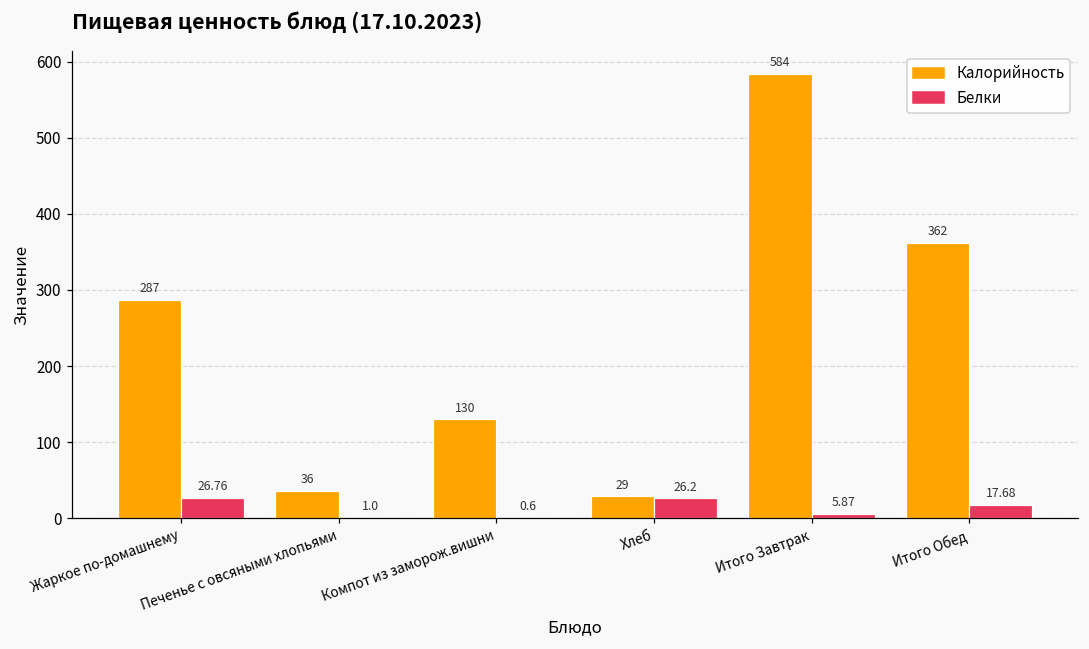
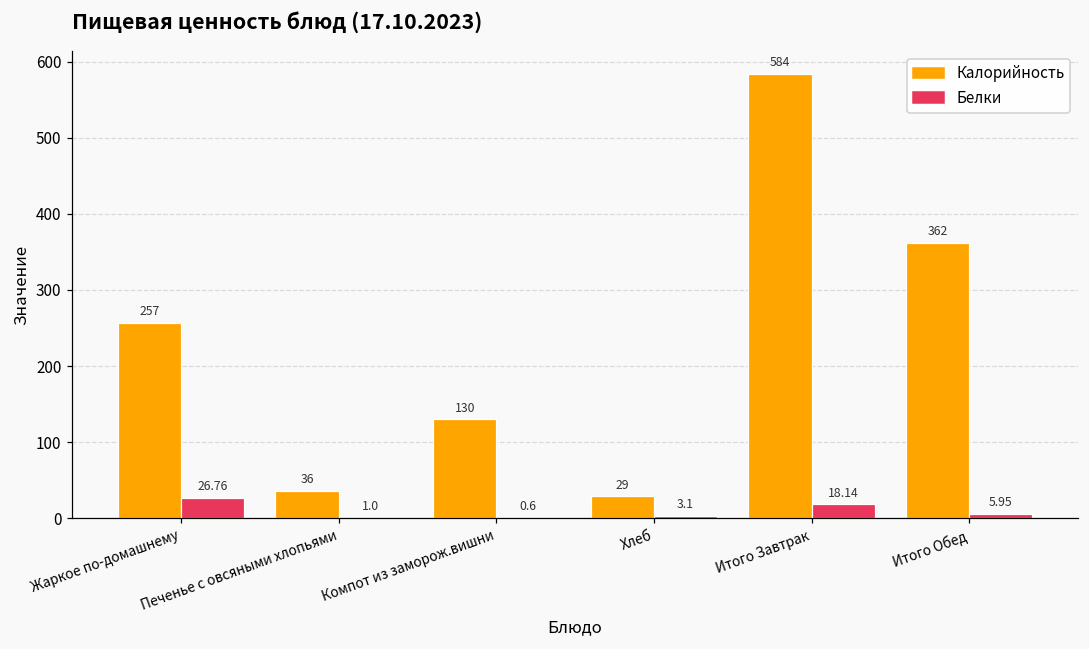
  {
    "Калорийность": {
-     "Жаркое по-домашнему": 287,
+     "Жаркое по-домашнему": 257,
      "Печенье с овсяными хлопьями": 36,
      "Компот из заморож.вишни": 130,
      "Хлеб": 29,
      "Итого Завтрак": 584,
      "Итого Обед": 362
    },
    "Белки": {
      "Жаркое по-домашнему": 26.76,
      "Печенье с овсяными хлопьями": 1.0,
      "Компот из заморож.вишни": 0.6,
-     "Хлеб": 26.2,
-     "Итого Завтрак": 5.87,
-     "Итого Обед": 17.68
+     "Хлеб": 3.1,
+     "Итого Завтрак": 18.14,
+     "Итого Обед": 5.95
    }
  }
